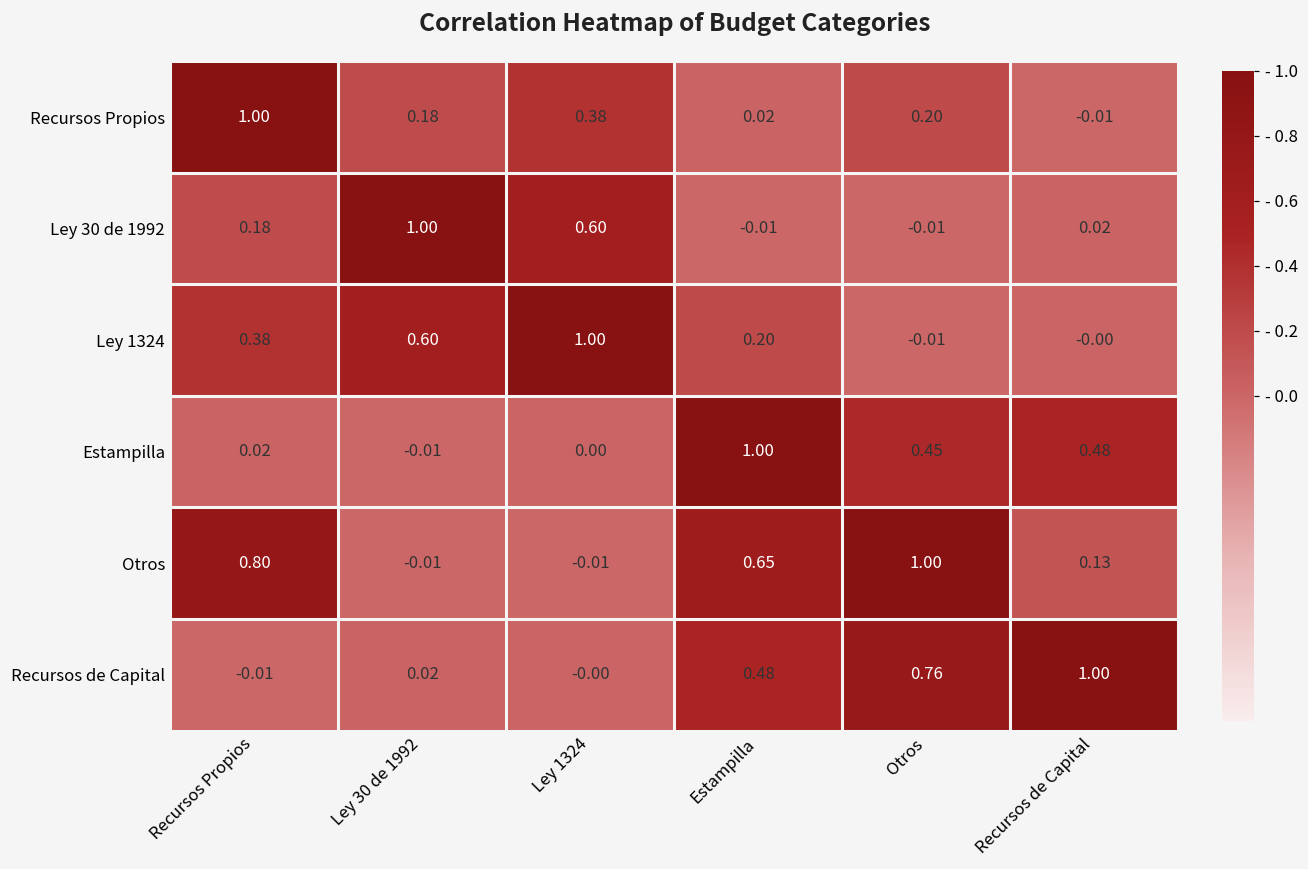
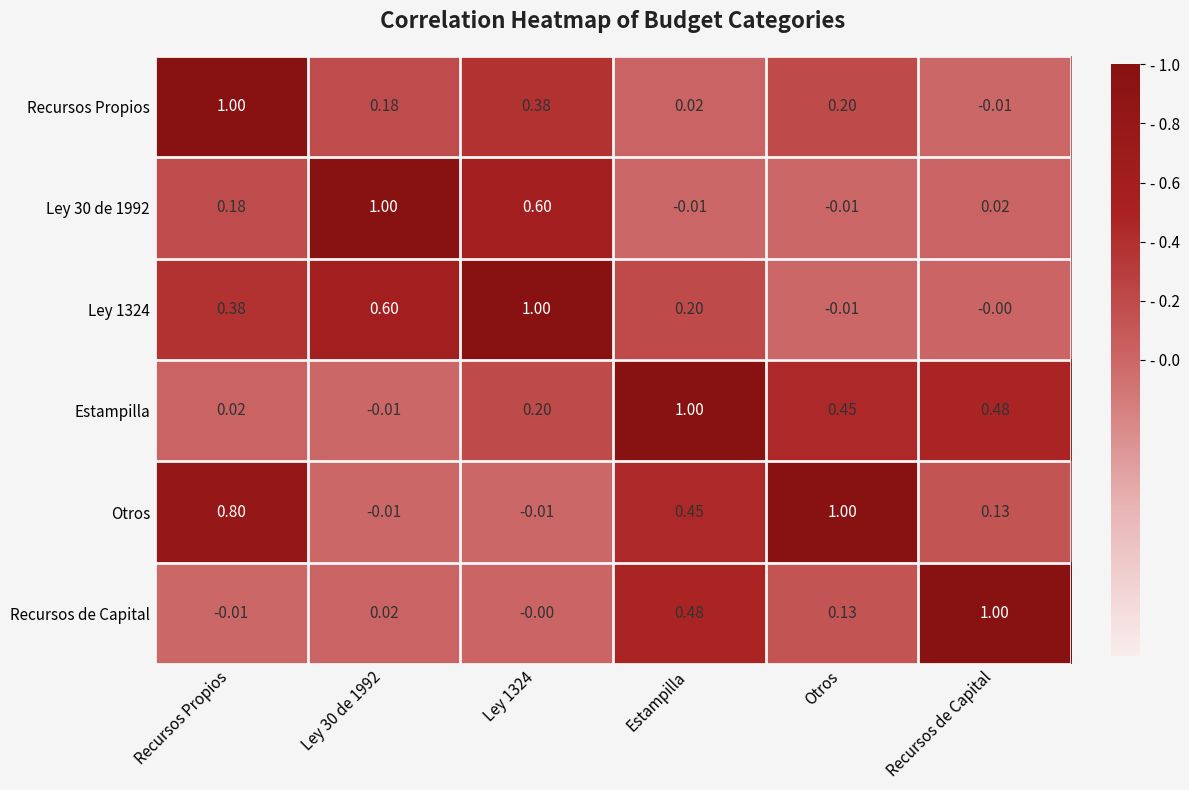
  {
    "Recursos Propios": {
      "Recursos Propios": 1.00,
      "Ley 30 de 1992": 0.18,
      "Ley 1324": 0.38,
      "Estampilla": 0.02,
      "Otros": 0.20,
      "Recursos de Capital": -0.01
    },
    "Ley 30 de 1992": {
      "Recursos Propios": 0.18,
      "Ley 30 de 1992": 1.00,
      "Ley 1324": 0.60,
      "Estampilla": -0.01,
      "Otros": -0.01,
      "Recursos de Capital": 0.02
    },
    "Ley 1324": {
      "Recursos Propios": 0.38,
      "Ley 30 de 1992": 0.60,
      "Ley 1324": 1.00,
      "Estampilla": 0.20,
      "Otros": -0.01,
      "Recursos de Capital": -0.00
    },
    "Estampilla": {
      "Recursos Propios": 0.02,
      "Ley 30 de 1992": -0.01,
-     "Ley 1324": 0.00,
+     "Ley 1324": 0.20,
      "Estampilla": 1.00,
      "Otros": 0.45,
      "Recursos de Capital": 0.48
    },
    "Otros": {
      "Recursos Propios": 0.80,
      "Ley 30 de 1992": -0.01,
      "Ley 1324": -0.01,
-     "Estampilla": 0.65,
+     "Estampilla": 0.45,
      "Otros": 1.00,
      "Recursos de Capital": 0.13
    },
    "Recursos de Capital": {
      "Recursos Propios": -0.01,
      "Ley 30 de 1992": 0.02,
      "Ley 1324": -0.00,
      "Estampilla": 0.48,
-     "Otros": 0.76,
+     "Otros": 0.13,
      "Recursos de Capital": 1.00
    }
  }
